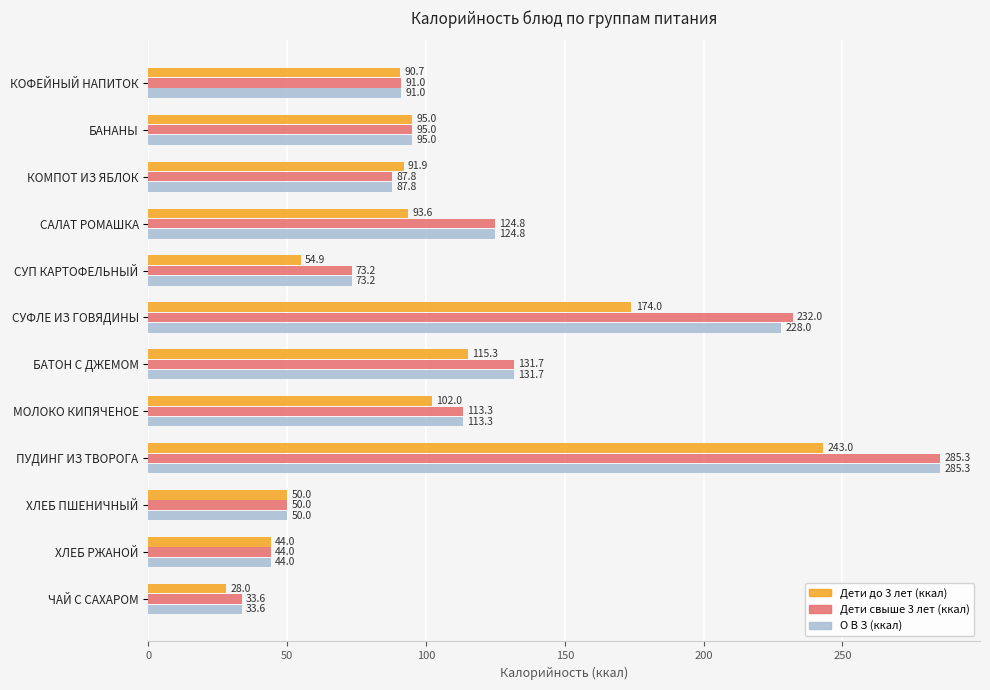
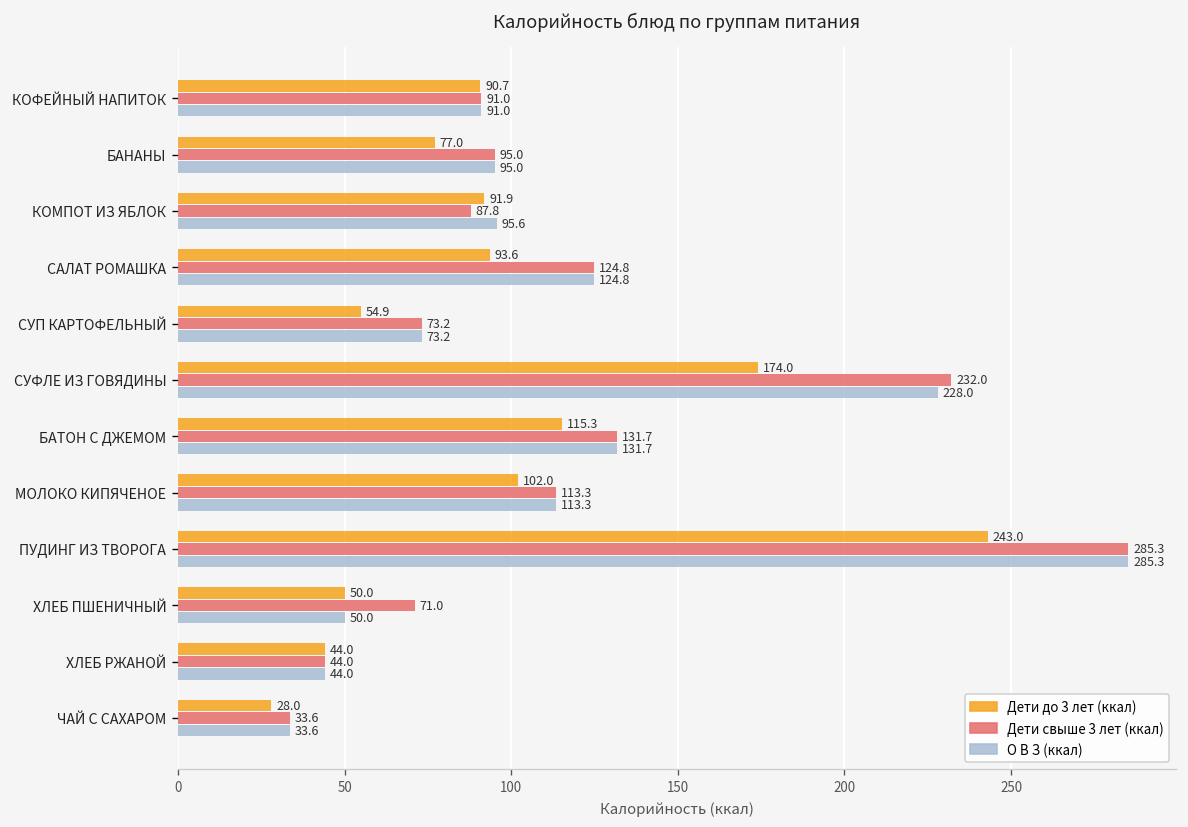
  {
    "Дети до 3 лет (ккал)": {
      "КОФЕЙНЫЙ НАПИТОК": 90.7,
-     "БАНАНЫ": 95.0,
+     "БАНАНЫ": 77.0,
      "КОМПОТ ИЗ ЯБЛОК": 91.9,
      "САЛАТ РОМАШКА": 93.6,
      "СУП КАРТОФЕЛЬНЫЙ": 54.9,
      "СУФЛЕ ИЗ ГОВЯДИНЫ": 174.0,
      "БАТОН С ДЖЕМОМ": 115.3,
      "МОЛОКО КИПЯЧЕНОЕ": 102.0,
      "ПУДИНГ ИЗ ТВОРОГА": 243.0,
      "ХЛЕБ ПШЕНИЧНЫЙ": 50.0,
      "ХЛЕБ РЖАНОЙ": 44.0,
      "ЧАЙ С САХАРОМ": 28.0
    },
    "Дети свыше 3 лет (ккал)": {
      "КОФЕЙНЫЙ НАПИТОК": 91.0,
      "БАНАНЫ": 95.0,
      "КОМПОТ ИЗ ЯБЛОК": 87.8,
      "САЛАТ РОМАШКА": 124.8,
      "СУП КАРТОФЕЛЬНЫЙ": 73.2,
      "СУФЛЕ ИЗ ГОВЯДИНЫ": 232.0,
      "БАТОН С ДЖЕМОМ": 131.7,
      "МОЛОКО КИПЯЧЕНОЕ": 113.3,
      "ПУДИНГ ИЗ ТВОРОГА": 285.3,
-     "ХЛЕБ ПШЕНИЧНЫЙ": 50.0,
+     "ХЛЕБ ПШЕНИЧНЫЙ": 71.0,
      "ХЛЕБ РЖАНОЙ": 44.0,
      "ЧАЙ С САХАРОМ": 33.6
    },
    "О В З (ккал)": {
      "КОФЕЙНЫЙ НАПИТОК": 91.0,
      "БАНАНЫ": 95.0,
-     "КОМПОТ ИЗ ЯБЛОК": 87.8,
+     "КОМПОТ ИЗ ЯБЛОК": 95.6,
      "САЛАТ РОМАШКА": 124.8,
      "СУП КАРТОФЕЛЬНЫЙ": 73.2,
      "СУФЛЕ ИЗ ГОВЯДИНЫ": 228.0,
      "БАТОН С ДЖЕМОМ": 131.7,
      "МОЛОКО КИПЯЧЕНОЕ": 113.3,
      "ПУДИНГ ИЗ ТВОРОГА": 285.3,
      "ХЛЕБ ПШЕНИЧНЫЙ": 50.0,
      "ХЛЕБ РЖАНОЙ": 44.0,
      "ЧАЙ С САХАРОМ": 33.6
    }
  }
